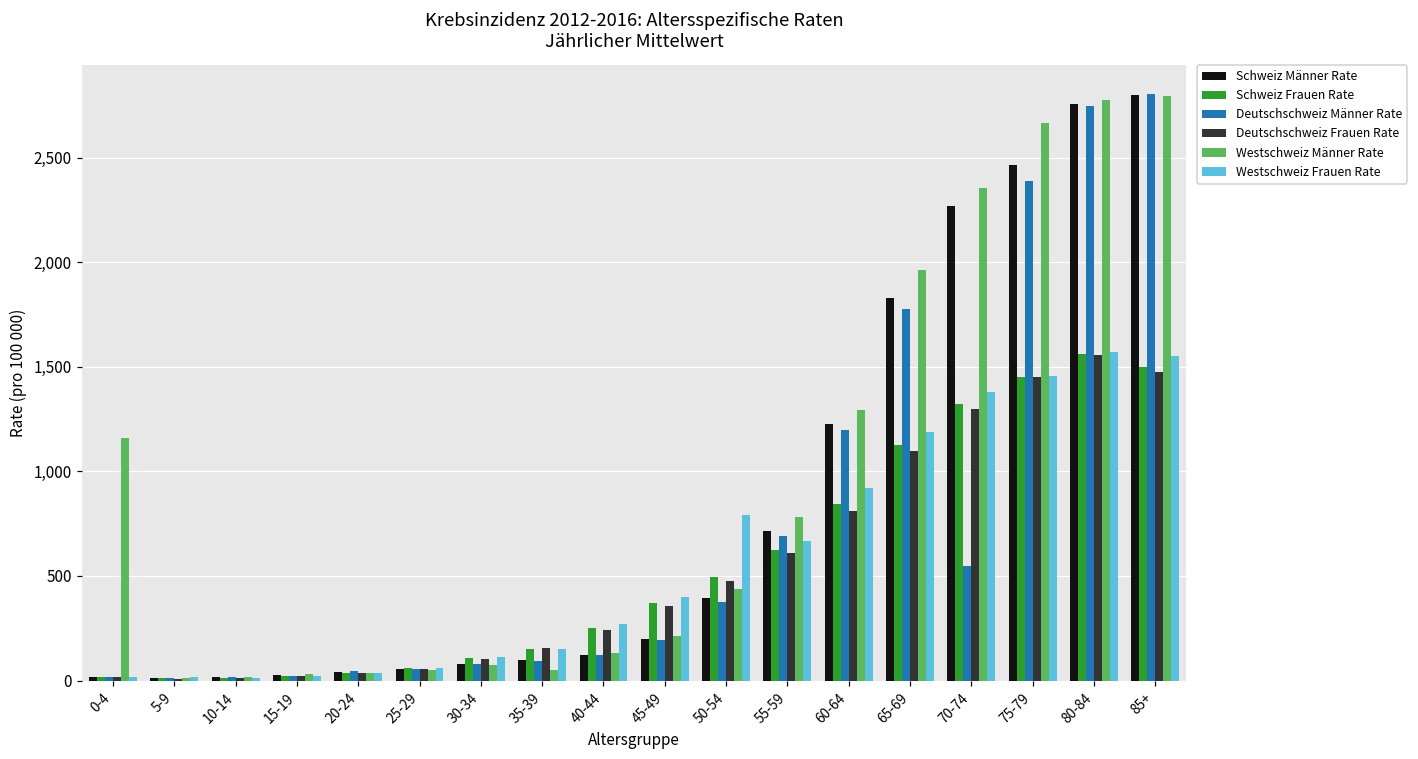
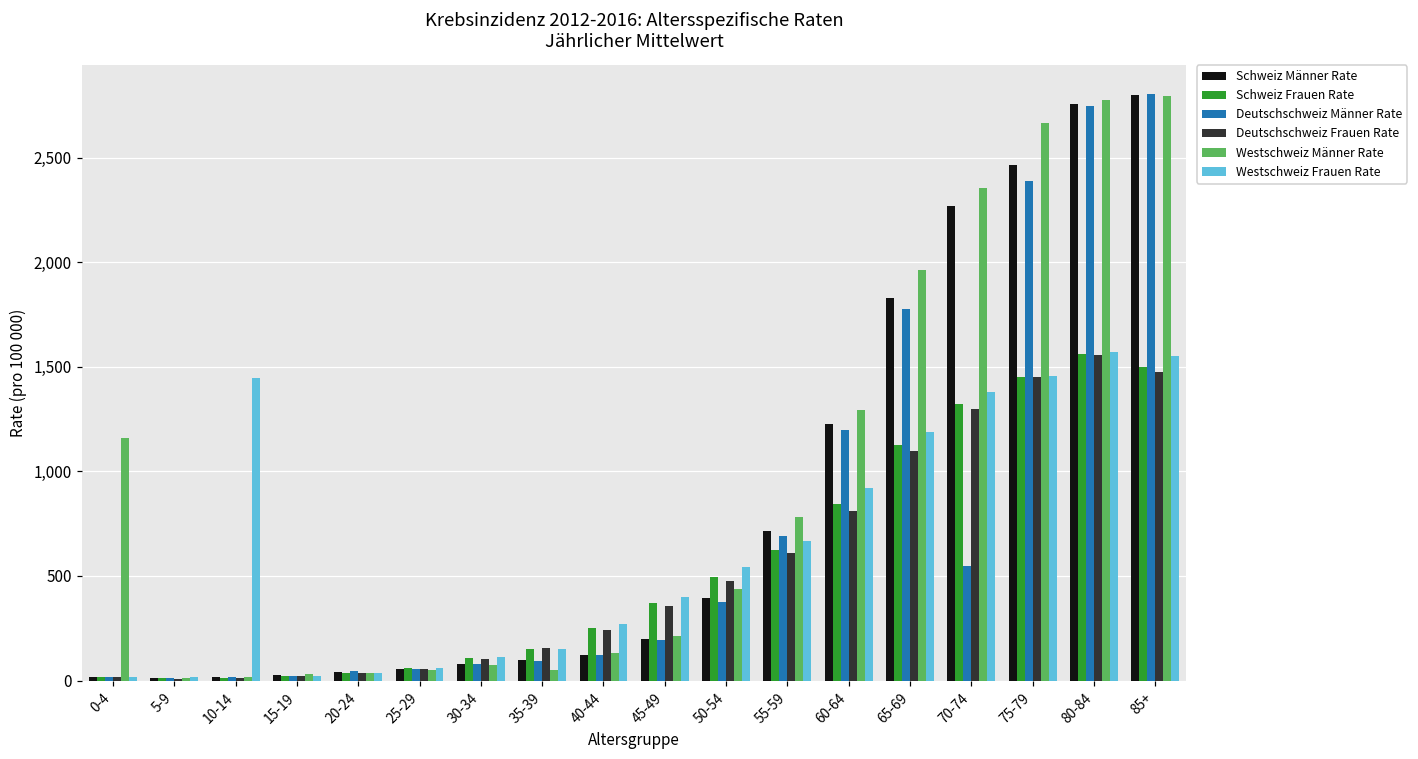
  {
    "Schweiz Frauen Rate": {
      "0-4": "20",
      "15-19": "20",
      "20-24": "40",
      "25-29": "60",
      "30-34": "110",
      "35-39": "150",
      "40-44": "250",
      "45-49": "370",
      "50-54": "500",
      "55-59": "630",
      "60-64": "840",
      "65-69": "1,130",
      "70-74": "1,320",
      "75-79": "1,450",
      "80-84": "1,560",
      "85+": "1,500"
    },
    "Deutschschweiz Männer Rate": {
      "0-4": "20",
      "10-14": "10",
      "15-19": "20",
      "20-24": "40",
      "25-29": "60",
      "30-34": "80",
      "35-39": "100",
      "40-44": "120",
      "45-49": "190",
      "50-54": "380",
      "55-59": "690",
      "60-64": "1,200",
      "65-69": "1,780",
      "70-74": "550",
      "75-79": "2,390",
      "80-84": "2,750",
      "85+": "2,800"
    },
    "Westschweiz Männer Rate": {
      "0-4": "1,160",
      "10-14": "20",
      "15-19": "30",
      "20-24": "40",
      "25-29": "50",
      "30-34": "70",
      "35-39": "50",
      "40-44": "130",
      "45-49": "210",
      "50-54": "440",
      "55-59": "780",
      "60-64": "1,300",
      "65-69": "1,960",
      "70-74": "2,360",
      "75-79": "2,660",
      "80-84": "2,770",
      "85+": "2,790"
    },
    "Westschweiz Frauen Rate": {
      "0-4": "20",
      "5-9": "20",
-     "10-14": "10",
+     "10-14": "1,440",
      "15-19": "20",
      "20-24": "40",
      "25-29": "60",
      "30-34": "110",
      "35-39": "150",
      "40-44": "270",
      "45-49": "400",
-     "50-54": "790",
+     "50-54": "540",
      "55-59": "670",
      "60-64": "920",
      "65-69": "1,190",
      "70-74": "1,380",
      "75-79": "1,460",
      "80-84": "1,570",
      "85+": "1,550"
    }
  }
